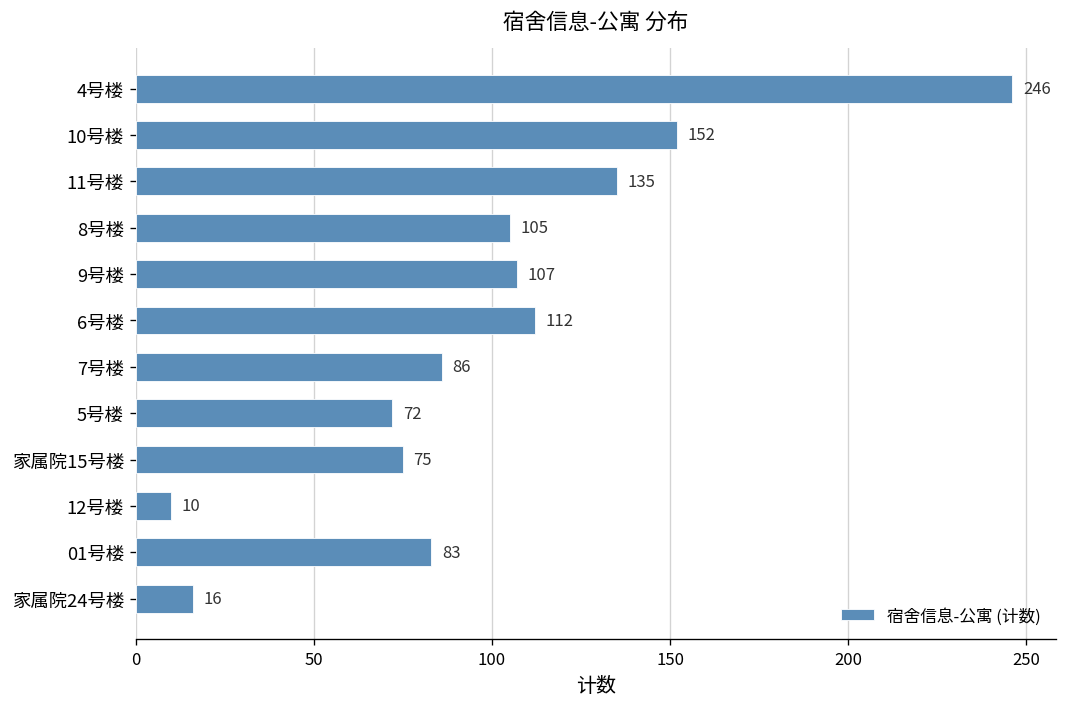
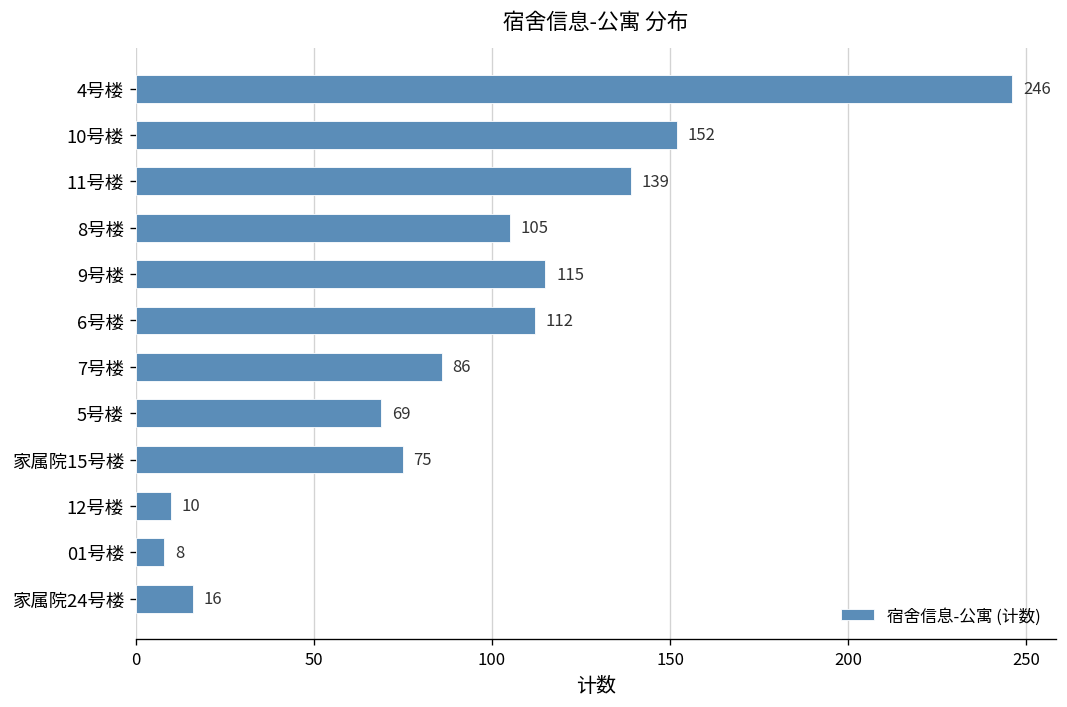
  {
    "4号楼": 246,
    "10号楼": 152,
-   "11号楼": 135,
+   "11号楼": 139,
    "8号楼": 105,
-   "9号楼": 107,
+   "9号楼": 115,
    "6号楼": 112,
    "7号楼": 86,
-   "5号楼": 72,
+   "5号楼": 69,
    "家属院15号楼": 75,
    "12号楼": 10,
-   "01号楼": 83,
+   "01号楼": 8,
    "家属院24号楼": 16
  }
